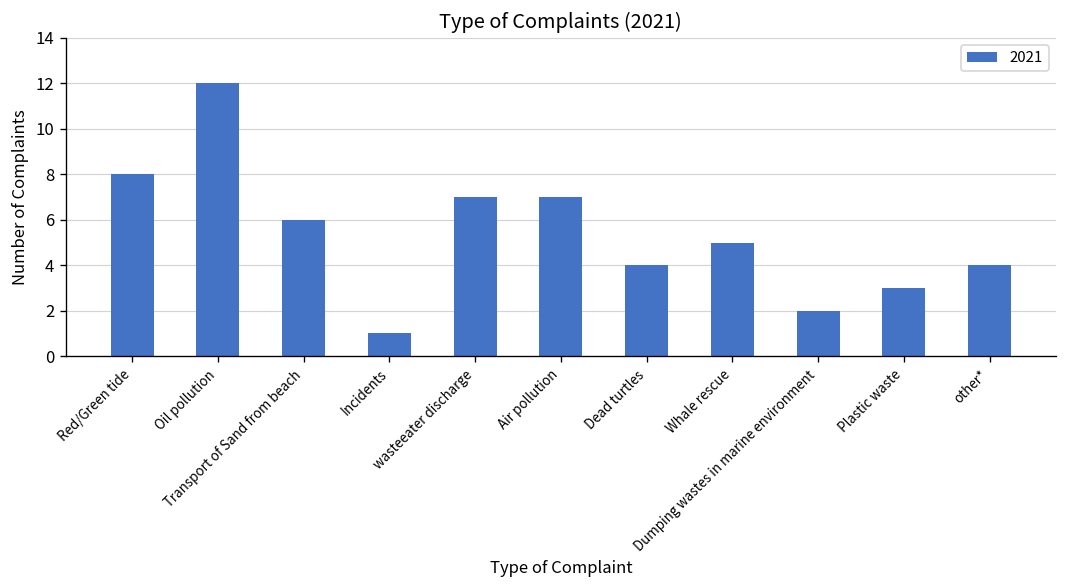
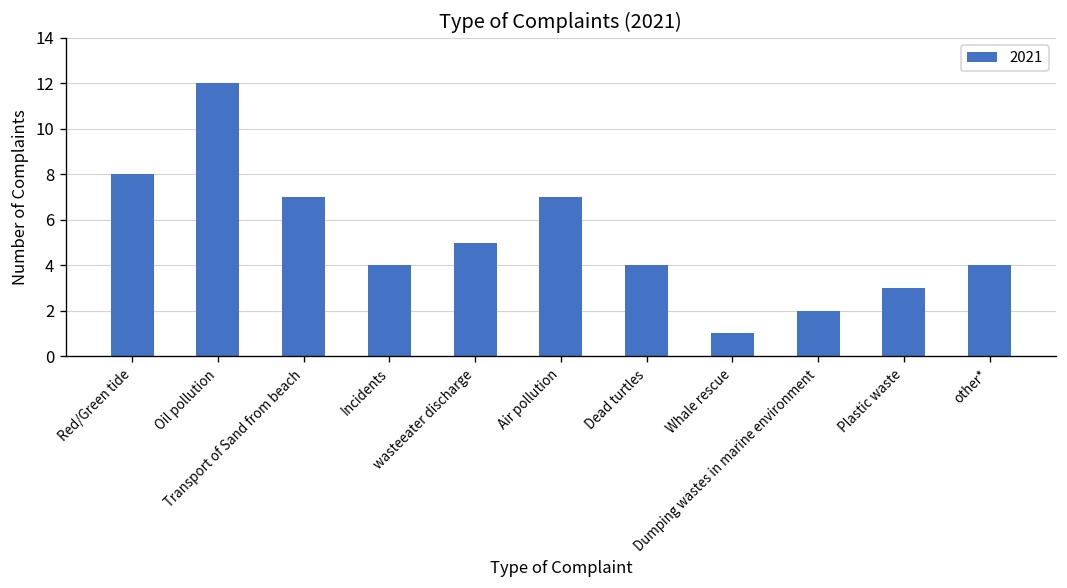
  {
    "Red/Green tide": 8,
    "Oil pollution": 12,
-   "Transport of Sand from beach": 6,
-   "Incidents": 1,
-   "wasteeater discharge": 7,
+   "Transport of Sand from beach": 7,
+   "Incidents": 4,
+   "wasteeater discharge": 5,
    "Air pollution": 7,
    "Dead turtles": 4,
-   "Whale rescue": 5,
+   "Whale rescue": 1,
    "Dumping wastes in marine environment": 2,
    "Plastic waste": 3,
    "other*": 4
  }
